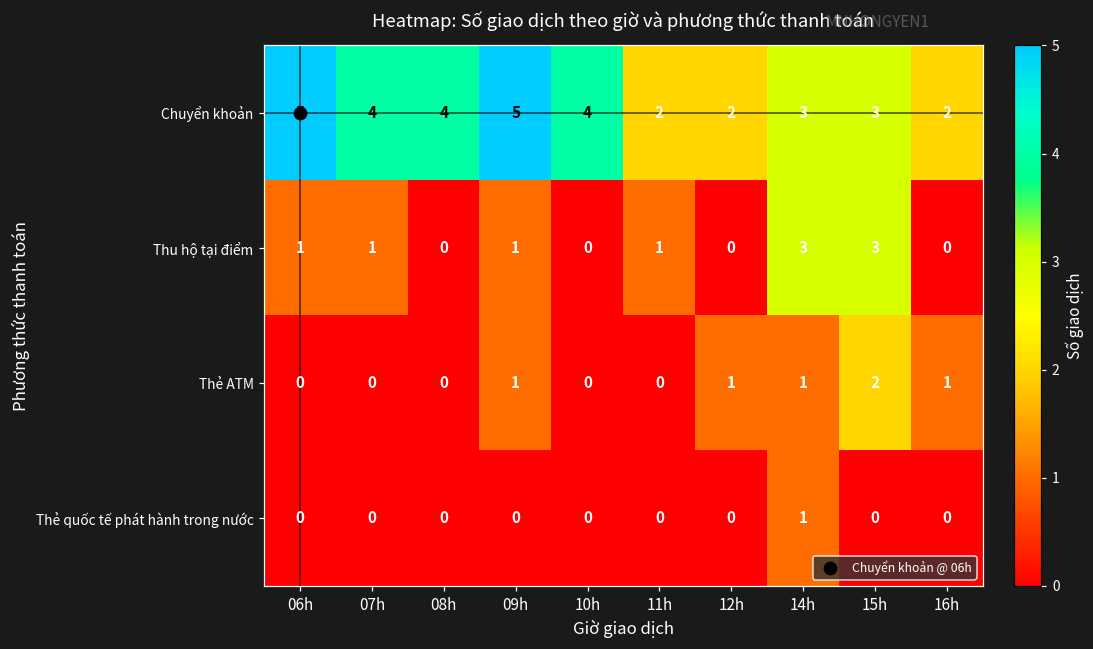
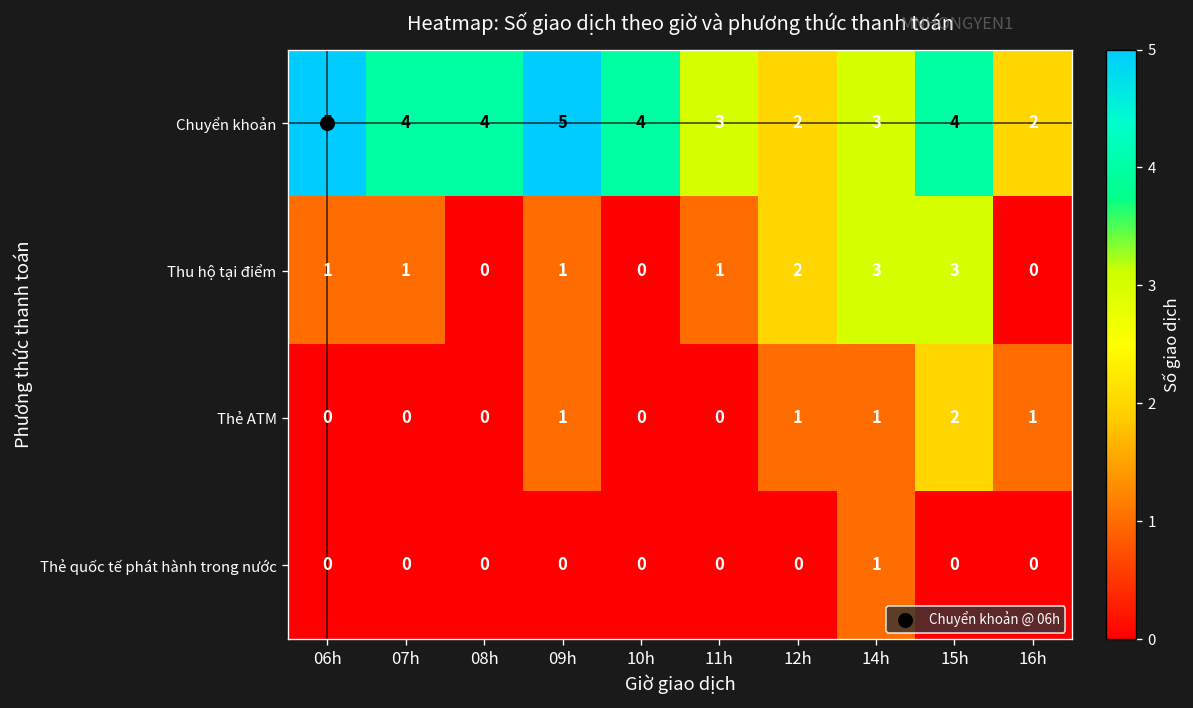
  {
    "Chuyển khoản": {
      "07h": 4,
      "08h": 4,
      "09h": 5,
      "10h": 4,
-     "11h": 2,
+     "11h": 3,
      "12h": 2,
      "14h": 3,
-     "15h": 3,
+     "15h": 4,
      "16h": 2
    },
    "Thu hộ tại điểm": {
      "06h": 1,
      "07h": 1,
      "08h": 0,
      "09h": 1,
      "10h": 0,
      "11h": 1,
-     "12h": 0,
+     "12h": 2,
      "14h": 3,
      "15h": 3,
      "16h": 0
    },
    "Thẻ ATM": {
      "06h": 0,
      "07h": 0,
      "08h": 0,
      "09h": 1,
      "10h": 0,
      "11h": 0,
      "12h": 1,
      "14h": 1,
      "15h": 2,
      "16h": 1
    },
    "Thẻ quốc tế phát hành trong nước": {
      "06h": 0,
      "07h": 0,
      "08h": 0,
      "09h": 0,
      "10h": 0,
      "11h": 0,
      "12h": 0,
      "14h": 1,
      "15h": 0,
      "16h": 0
    }
  }
